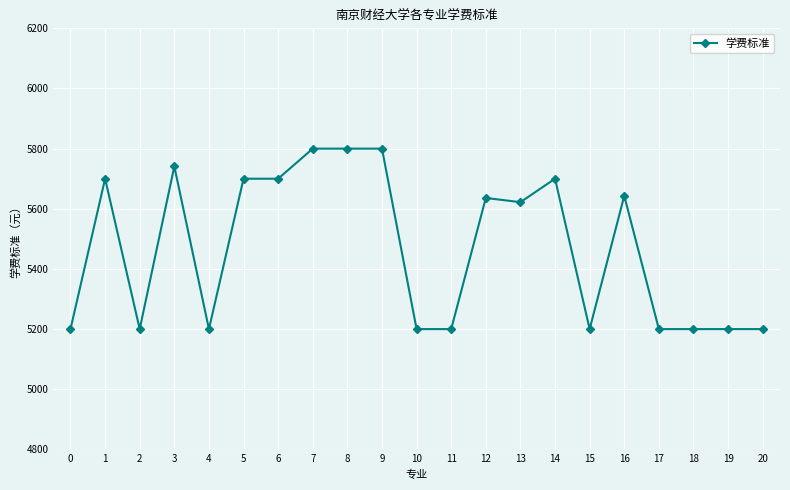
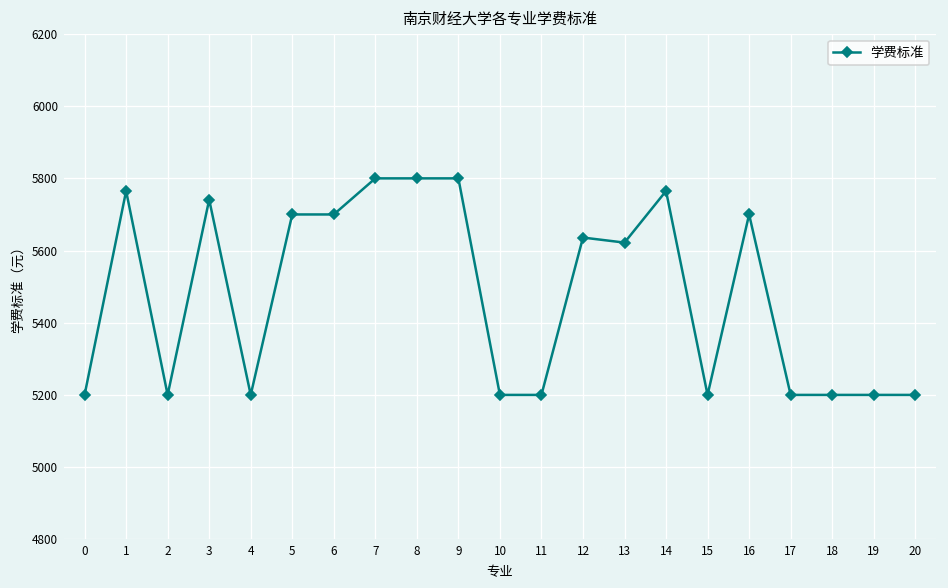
  {
    "0": 5200,
-   "1": 5700,
+   "1": 5770,
    "2": 5200,
    "3": 5740,
    "4": 5200,
    "5": 5700,
    "6": 5700,
    "7": 5800,
    "8": 5800,
    "9": 5800,
    "10": 5200,
    "11": 5200,
    "12": 5640,
    "13": 5620,
-   "14": 5700,
+   "14": 5770,
    "15": 5200,
-   "16": 5640,
+   "16": 5700,
    "17": 5200,
    "18": 5200,
    "19": 5200,
    "20": 5200
  }
